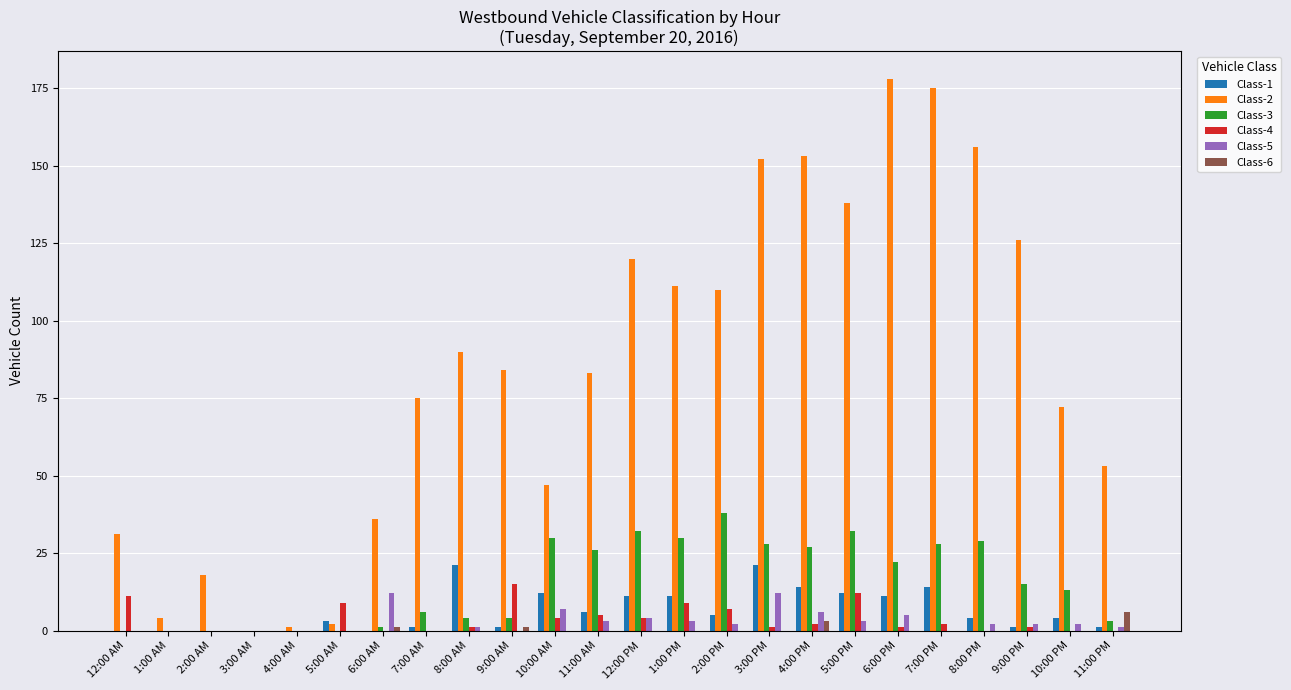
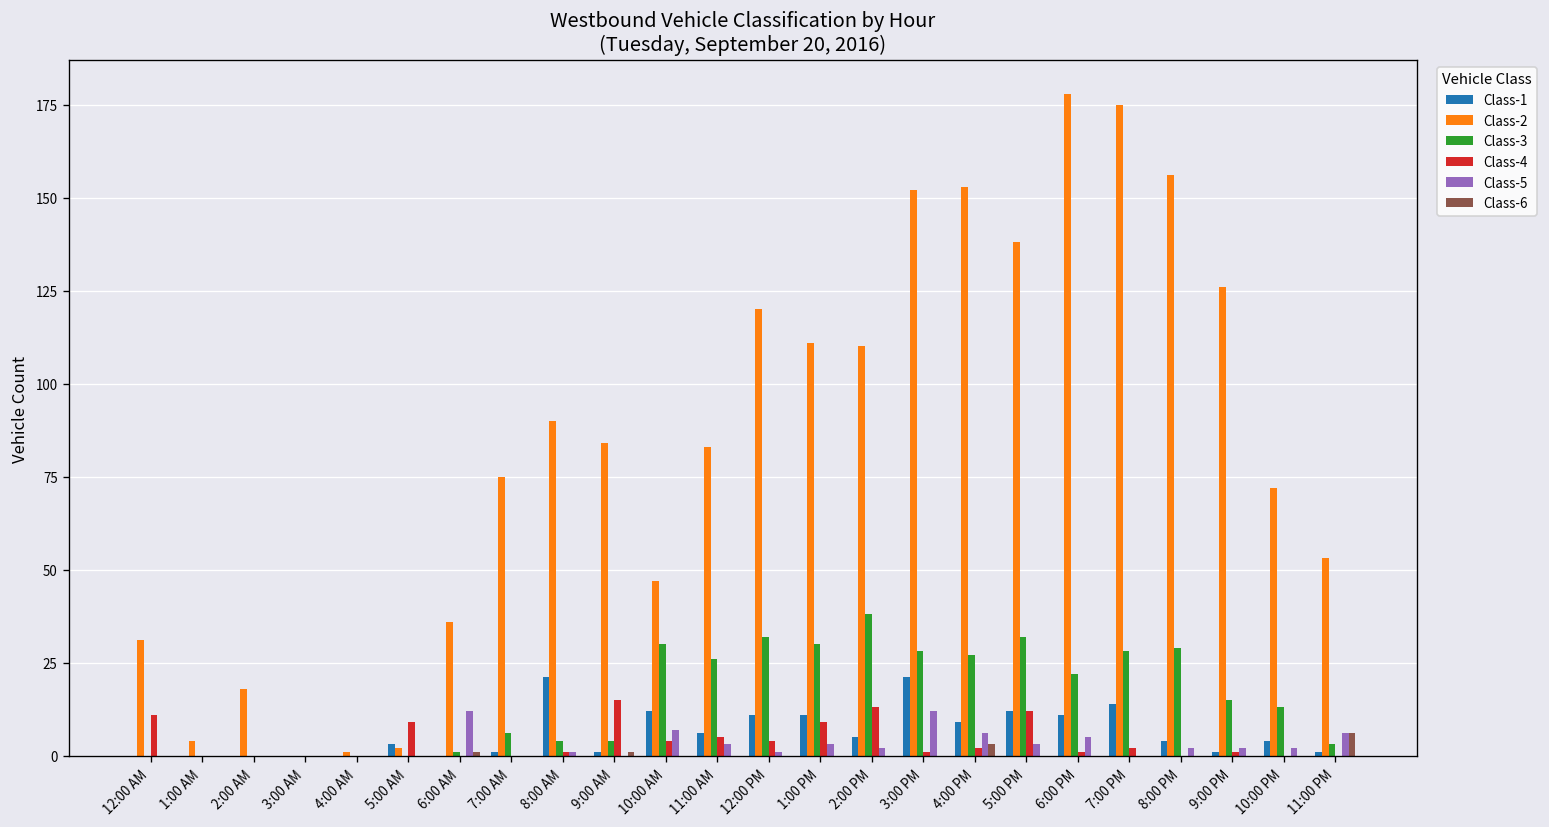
  {
    "Class-1": {
      "12:00 AM": 0,
      "1:00 AM": 0,
      "2:00 AM": 0,
      "3:00 AM": 0,
      "4:00 AM": 0,
      "5:00 AM": 3,
      "6:00 AM": 0,
      "7:00 AM": 1,
      "8:00 AM": 21,
      "9:00 AM": 1,
      "10:00 AM": 12,
      "11:00 AM": 6,
      "12:00 PM": 11,
      "1:00 PM": 11,
      "2:00 PM": 5,
      "3:00 PM": 21,
-     "4:00 PM": 14,
+     "4:00 PM": 9,
      "5:00 PM": 12,
      "6:00 PM": 11,
      "7:00 PM": 14,
      "8:00 PM": 4,
      "9:00 PM": 1,
      "10:00 PM": 4,
      "11:00 PM": 1
    },
    "Class-2": {
      "12:00 AM": 31,
      "1:00 AM": 4,
      "2:00 AM": 18,
      "3:00 AM": 0,
      "4:00 AM": 1,
      "5:00 AM": 2,
      "6:00 AM": 36,
      "7:00 AM": 75,
      "8:00 AM": 90,
      "9:00 AM": 84,
      "10:00 AM": 47,
      "11:00 AM": 83,
      "12:00 PM": 120,
      "1:00 PM": 111,
      "2:00 PM": 110,
      "3:00 PM": 152,
      "4:00 PM": 153,
      "5:00 PM": 138,
      "6:00 PM": 178,
      "7:00 PM": 175,
      "8:00 PM": 156,
      "9:00 PM": 126,
      "10:00 PM": 72,
      "11:00 PM": 53
    },
    "Class-3": {
      "12:00 AM": 0,
      "1:00 AM": 0,
      "2:00 AM": 0,
      "3:00 AM": 0,
      "4:00 AM": 0,
      "5:00 AM": 0,
      "6:00 AM": 1,
      "7:00 AM": 6,
      "8:00 AM": 4,
      "9:00 AM": 4,
      "10:00 AM": 30,
      "11:00 AM": 26,
      "12:00 PM": 32,
      "1:00 PM": 30,
      "2:00 PM": 38,
      "3:00 PM": 28,
      "4:00 PM": 27,
      "5:00 PM": 32,
      "6:00 PM": 22,
      "7:00 PM": 28,
      "8:00 PM": 29,
      "9:00 PM": 15,
      "10:00 PM": 13,
      "11:00 PM": 3
    },
    "Class-4": {
      "12:00 AM": 11,
      "1:00 AM": 0,
      "2:00 AM": 0,
      "3:00 AM": 0,
      "4:00 AM": 0,
      "5:00 AM": 9,
      "6:00 AM": 0,
      "7:00 AM": 0,
      "8:00 AM": 1,
      "9:00 AM": 15,
      "10:00 AM": 4,
      "11:00 AM": 5,
      "12:00 PM": 4,
      "1:00 PM": 9,
-     "2:00 PM": 7,
+     "2:00 PM": 13,
      "3:00 PM": 1,
      "4:00 PM": 2,
      "5:00 PM": 12,
      "6:00 PM": 1,
      "7:00 PM": 2,
      "8:00 PM": 0,
      "9:00 PM": 1,
      "10:00 PM": 0,
      "11:00 PM": 0
    },
    "Class-5": {
      "12:00 AM": 0,
      "1:00 AM": 0,
      "2:00 AM": 0,
      "3:00 AM": 0,
      "4:00 AM": 0,
      "5:00 AM": 0,
      "6:00 AM": 12,
      "7:00 AM": 0,
      "8:00 AM": 1,
      "9:00 AM": 0,
      "10:00 AM": 7,
      "11:00 AM": 3,
-     "12:00 PM": 4,
+     "12:00 PM": 1,
      "1:00 PM": 3,
      "2:00 PM": 2,
      "3:00 PM": 12,
      "4:00 PM": 6,
      "5:00 PM": 3,
      "6:00 PM": 5,
      "7:00 PM": 0,
      "8:00 PM": 2,
      "9:00 PM": 2,
      "10:00 PM": 2,
-     "11:00 PM": 1
+     "11:00 PM": 6
    },
    "Class-6": {
      "12:00 AM": 0,
      "1:00 AM": 0,
      "2:00 AM": 0,
      "3:00 AM": 0,
      "4:00 AM": 0,
      "5:00 AM": 0,
      "6:00 AM": 1,
      "7:00 AM": 0,
      "8:00 AM": 0,
      "9:00 AM": 1,
      "10:00 AM": 0,
      "11:00 AM": 0,
      "12:00 PM": 0,
      "1:00 PM": 0,
      "2:00 PM": 0,
      "3:00 PM": 0,
      "4:00 PM": 3,
      "5:00 PM": 0,
      "6:00 PM": 0,
      "7:00 PM": 0,
      "8:00 PM": 0,
      "9:00 PM": 0,
      "10:00 PM": 0,
      "11:00 PM": 6
    }
  }
